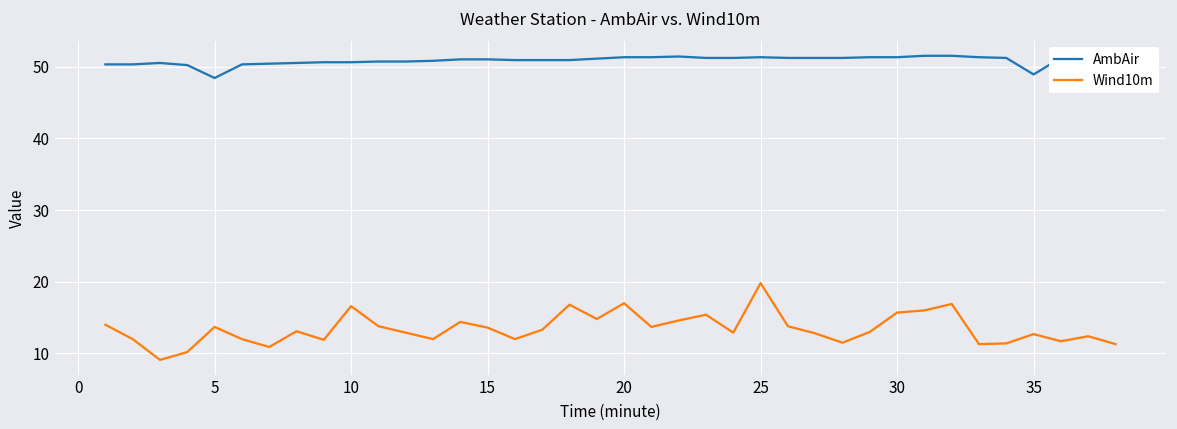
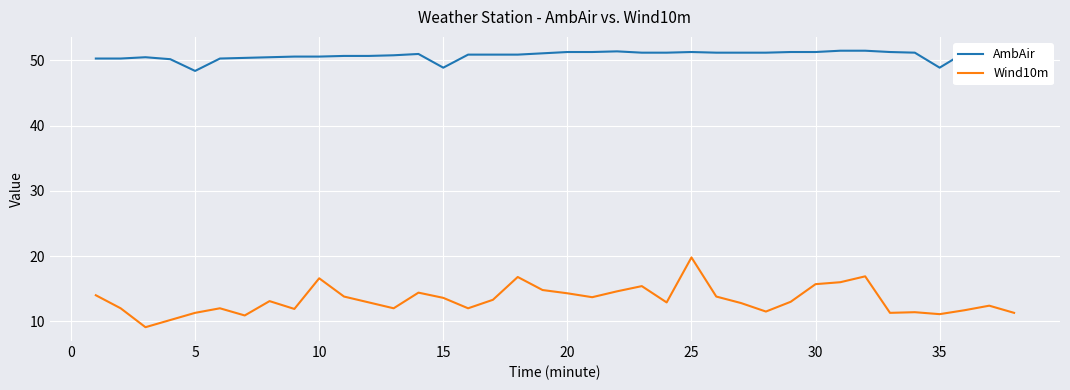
  {
    "AmbAir": {
      "5": 48,
      "10": 51,
-     "15": 51,
+     "15": 49,
      "20": 51,
      "25": 51,
      "30": 51,
      "35": 49
    },
    "Wind10m": {
-     "5": 14,
+     "5": 11,
      "10": 17,
      "15": 14,
-     "20": 17,
+     "20": 14,
      "25": 20,
      "30": 16,
-     "35": 13
+     "35": 11
    }
  }
